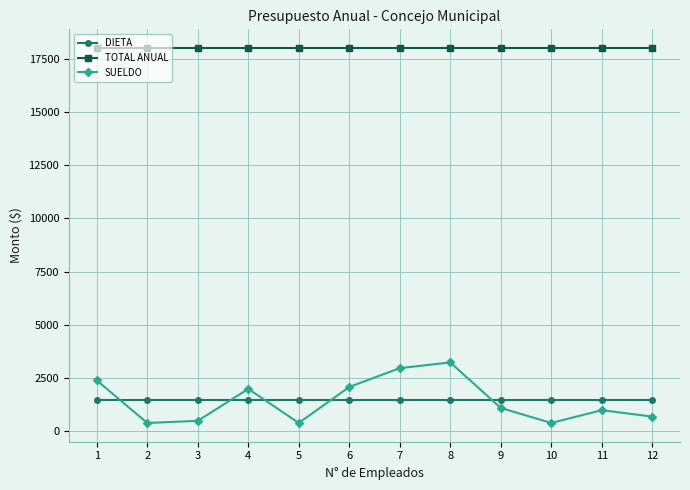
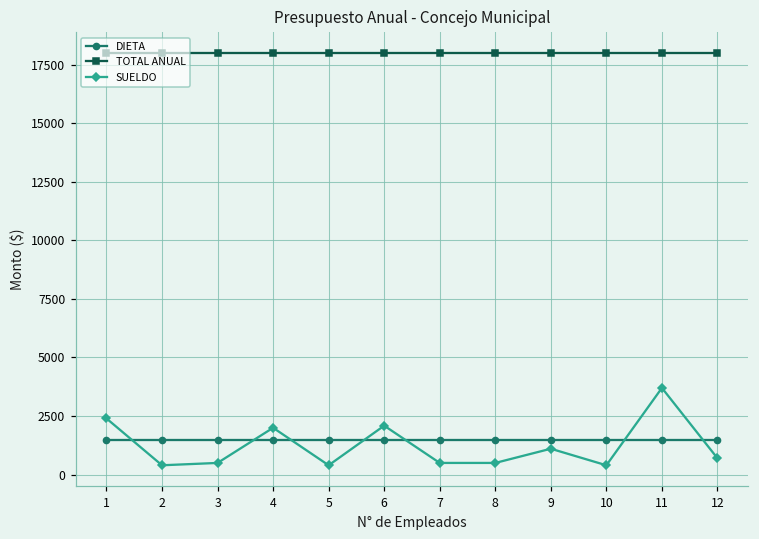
  {
    "SUELDO": {
      "1": 2400,
      "2": 400,
      "3": 500,
      "4": 2000,
      "5": 400,
      "6": 2100,
-     "7": 3000,
-     "8": 3200,
+     "7": 500,
+     "8": 500,
      "9": 1100,
      "10": 400,
-     "11": 1000,
+     "11": 3700,
      "12": 700
    }
  }
